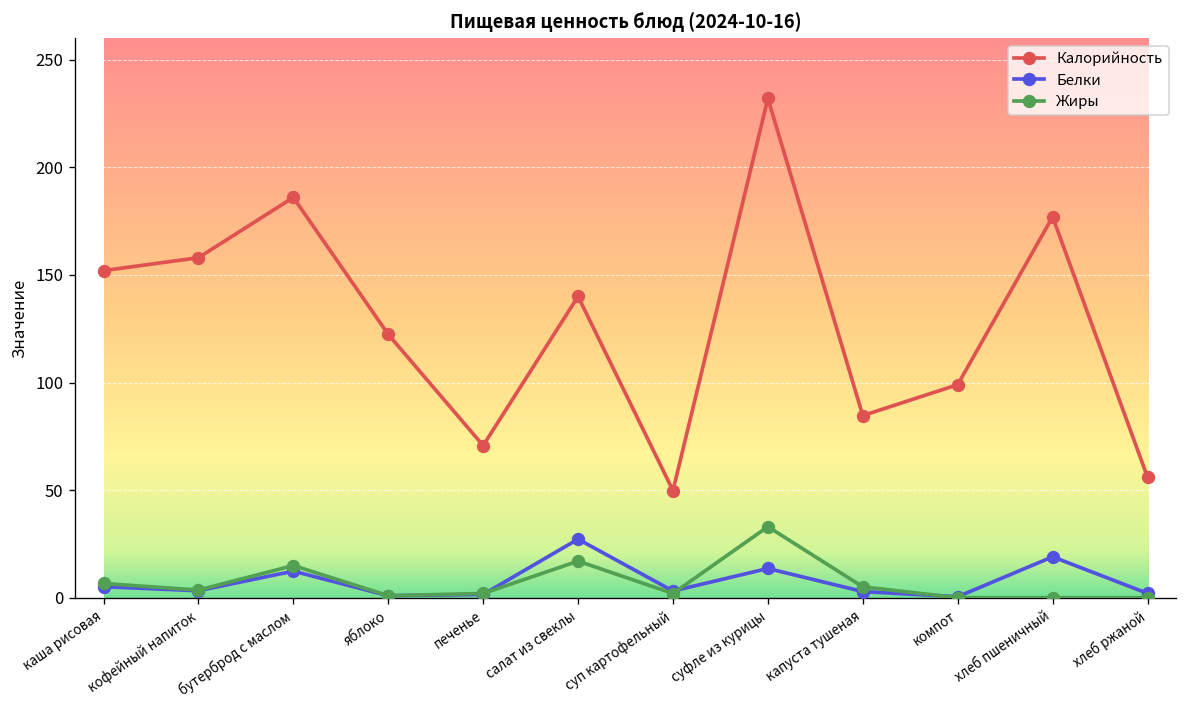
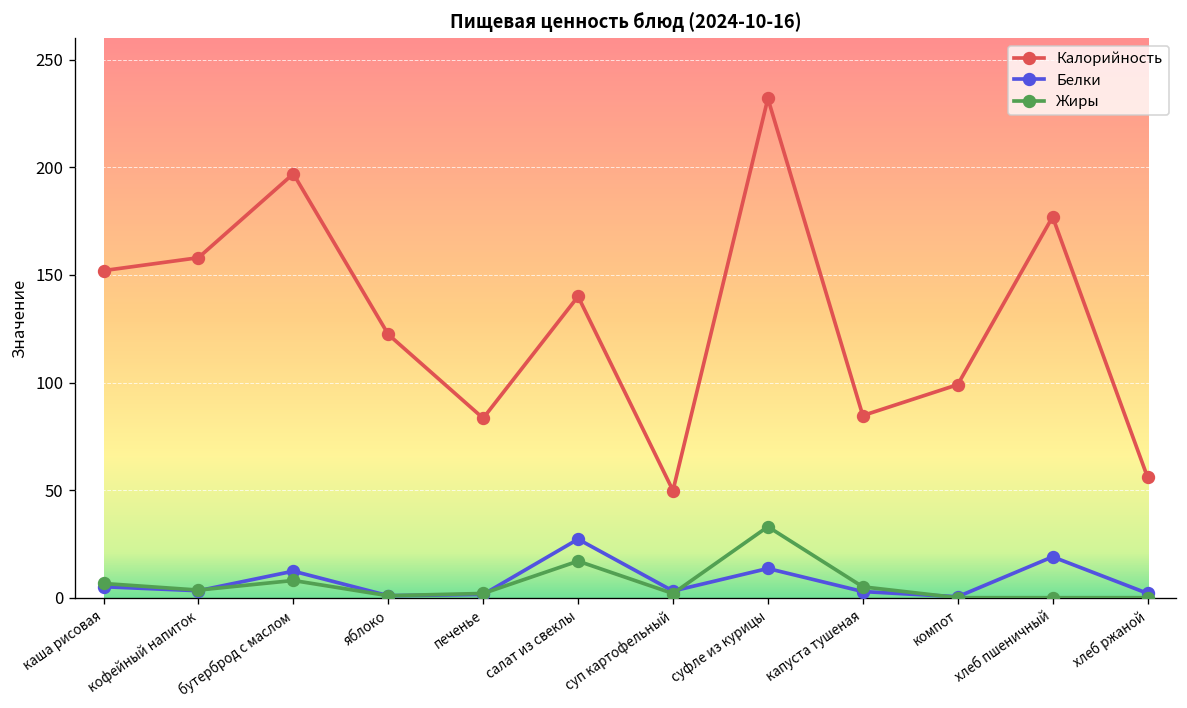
  {
    "Калорийность": {
      "каша рисовая": 152,
      "кофейный напиток": 158,
-     "бутерброд с маслом": 186,
+     "бутерброд с маслом": 197,
      "яблоко": 122,
-     "печенье": 71,
+     "печенье": 83,
      "салат из свеклы": 140,
      "суп картофельный": 50,
      "суфле из курицы": 232,
      "капуста тушеная": 85,
      "компот": 99,
      "хлеб пшеничный": 177,
      "хлеб ржаной": 56
    },
    "Белки": {
      "каша рисовая": 5,
      "бутерброд с маслом": 12,
      "салат из свеклы": 27,
      "суфле из курицы": 14,
      "капуста тушеная": 3,
      "хлеб пшеничный": 19,
      "хлеб ржаной": 2
    },
    "Жиры": {
      "каша рисовая": 7,
-     "бутерброд с маслом": 15,
+     "бутерброд с маслом": 8,
      "салат из свеклы": 17,
      "суфле из курицы": 33,
      "капуста тушеная": 5,
      "хлеб пшеничный": 0,
      "хлеб ржаной": 0
    }
  }
